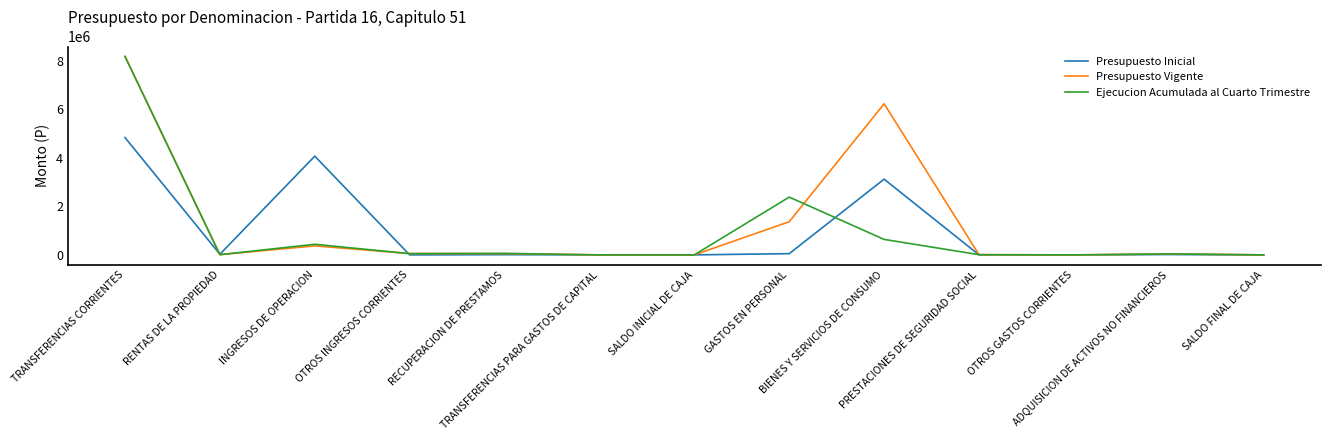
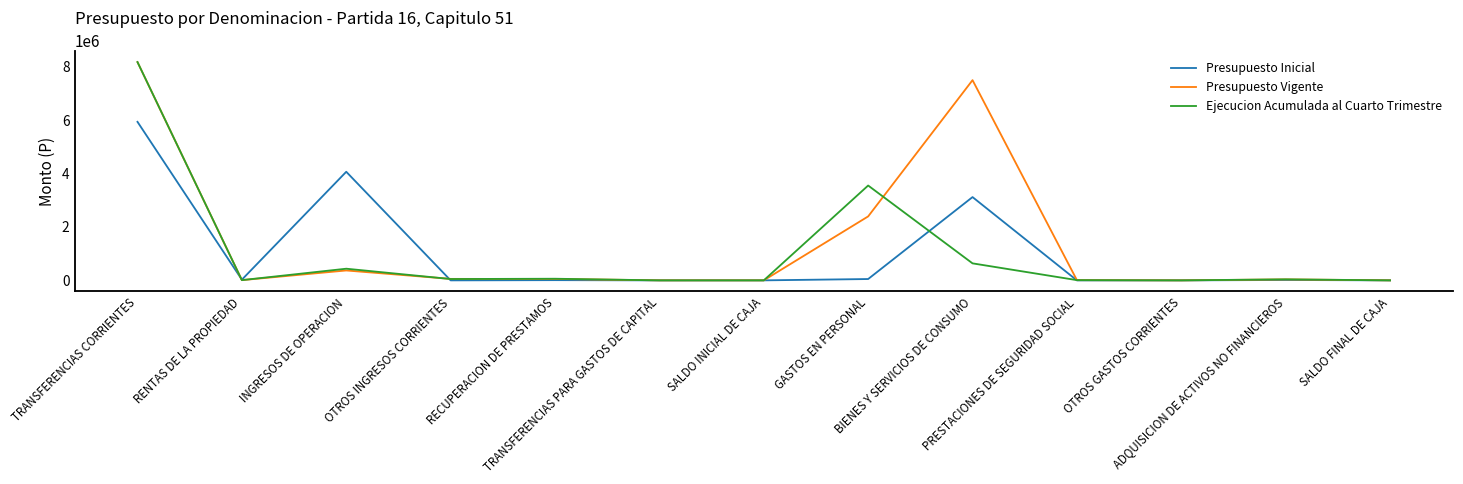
  {
    "Presupuesto Inicial": {
-     "TRANSFERENCIAS CORRIENTES": 4800000,
+     "TRANSFERENCIAS CORRIENTES": 5900000,
      "INGRESOS DE OPERACION": 4100000,
      "GASTOS EN PERSONAL": 100000,
      "BIENES Y SERVICIOS DE CONSUMO": 3100000
    },
    "Presupuesto Vigente": {
-     "GASTOS EN PERSONAL": 1400000,
-     "BIENES Y SERVICIOS DE CONSUMO": 6200000
+     "GASTOS EN PERSONAL": 2400000,
+     "BIENES Y SERVICIOS DE CONSUMO": 7500000
    },
    "Ejecucion Acumulada al Cuarto Trimestre": {
-     "GASTOS EN PERSONAL": 2400000,
+     "GASTOS EN PERSONAL": 3500000,
      "BIENES Y SERVICIOS DE CONSUMO": 600000
    }
  }
